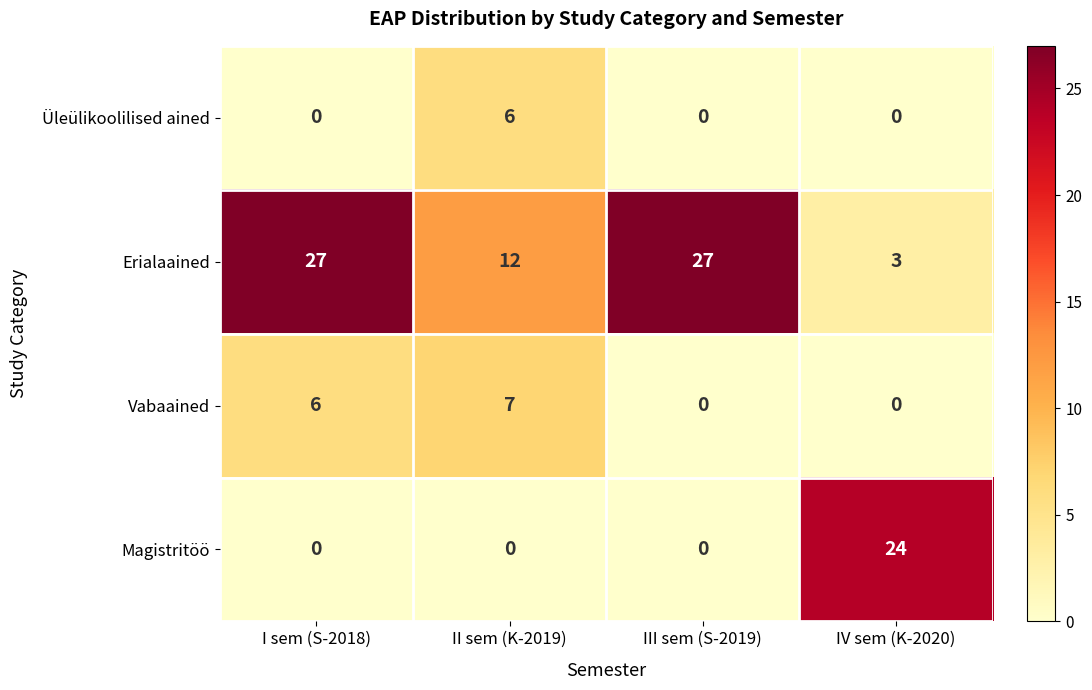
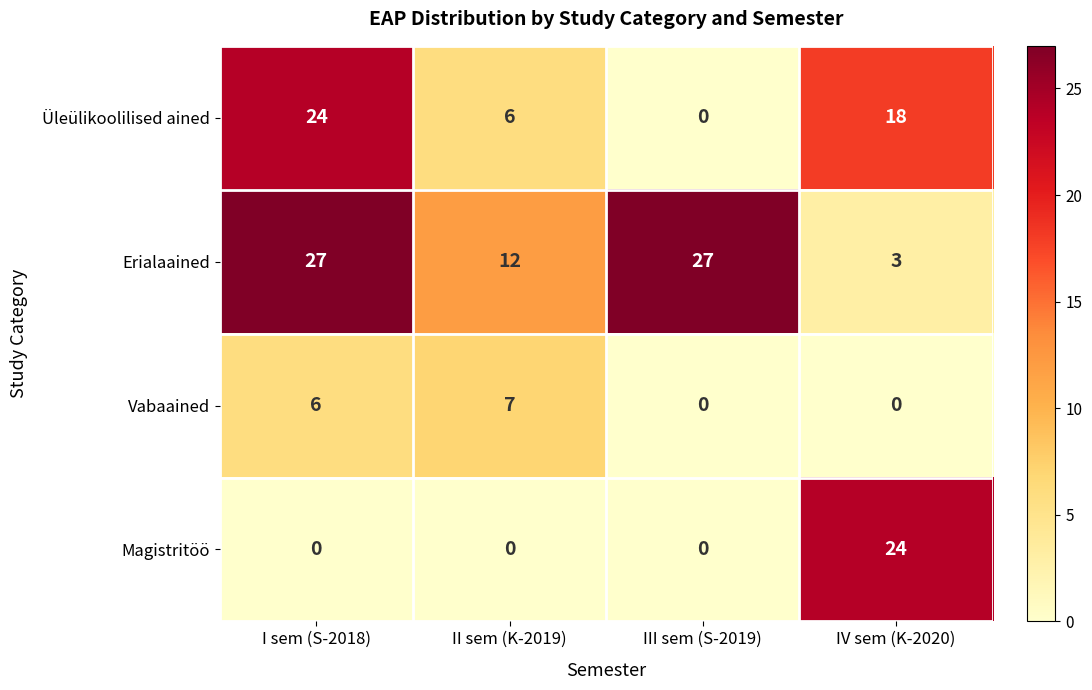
  {
    "Üleülikoolilised ained": {
-     "I sem (S-2018)": 0,
+     "I sem (S-2018)": 24,
      "II sem (K-2019)": 6,
      "III sem (S-2019)": 0,
-     "IV sem (K-2020)": 0
+     "IV sem (K-2020)": 18
    },
    "Erialaained": {
      "I sem (S-2018)": 27,
      "II sem (K-2019)": 12,
      "III sem (S-2019)": 27,
      "IV sem (K-2020)": 3
    },
    "Vabaained": {
      "I sem (S-2018)": 6,
      "II sem (K-2019)": 7,
      "III sem (S-2019)": 0,
      "IV sem (K-2020)": 0
    },
    "Magistritöö": {
      "I sem (S-2018)": 0,
      "II sem (K-2019)": 0,
      "III sem (S-2019)": 0,
      "IV sem (K-2020)": 24
    }
  }
